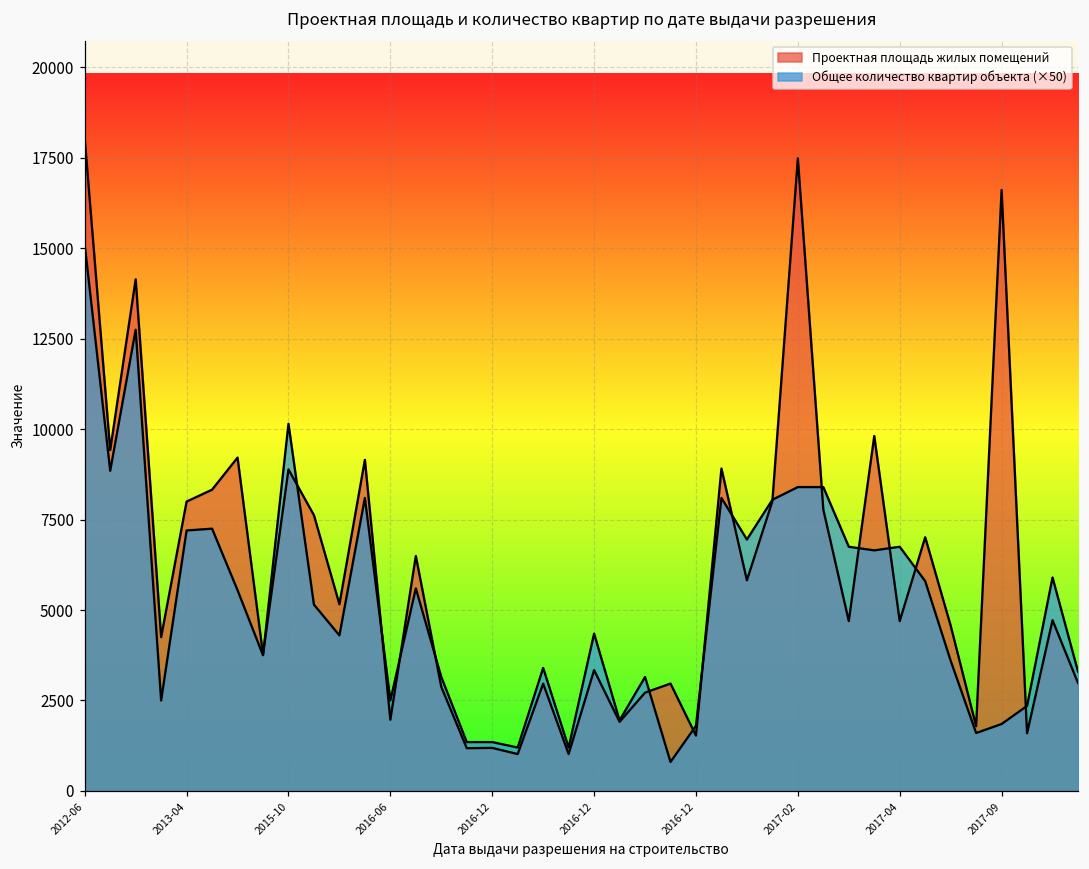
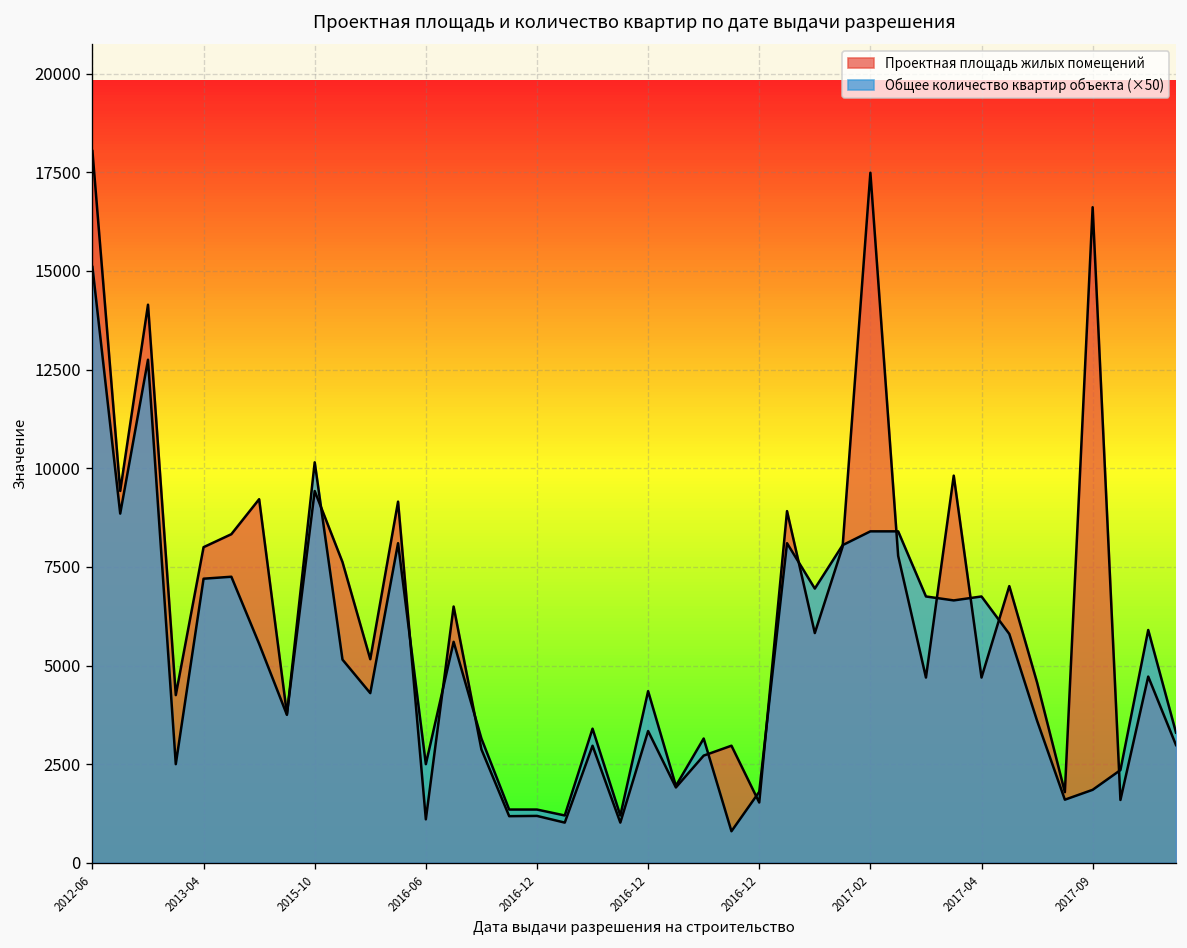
  {
    "Проектная площадь жилых помещений": {
      "2012-06": 18000,
      "2013-04": 8000,
-     "2015-10": 8900,
-     "2016-06": 2000,
+     "2015-10": 9400,
+     "2016-06": 1100,
      "2017-02": 17500,
      "2017-04": 4700,
      "2017-09": 16600
    },
    "Общее количество квартир объекта (×50)": {
      "2012-06": 15100,
      "2013-04": 7200,
      "2015-10": 10200,
      "2016-06": 2500,
      "2017-02": 8400,
      "2017-04": 6800,
      "2017-09": 1900
    }
  }
